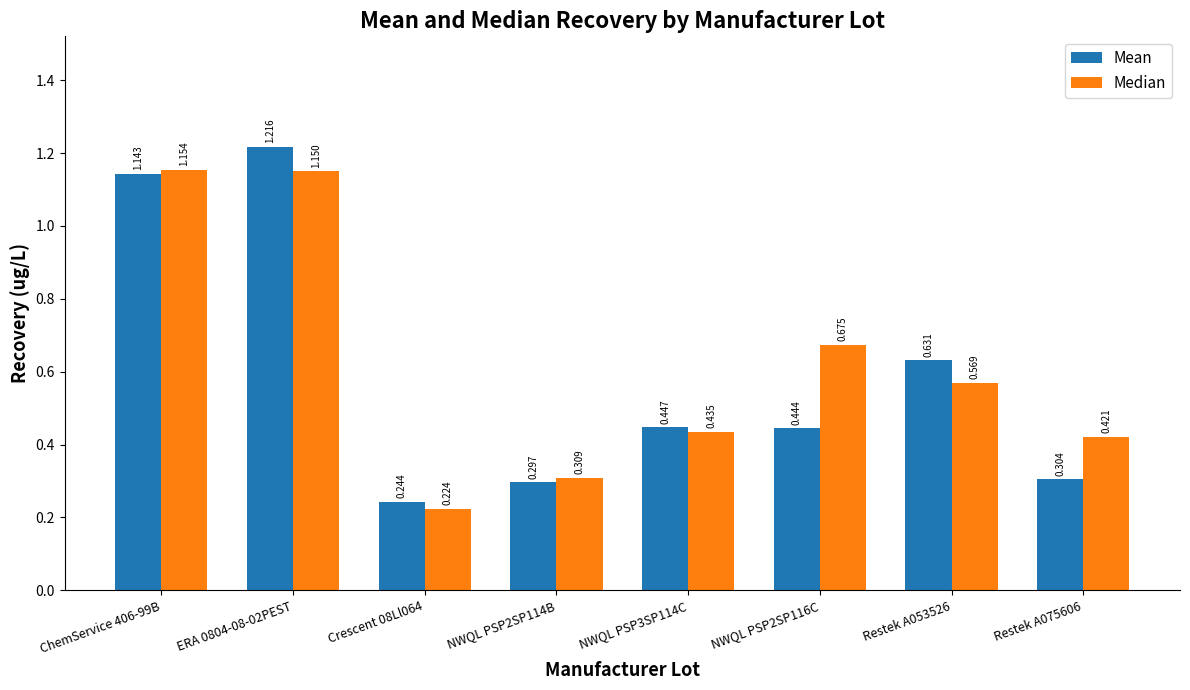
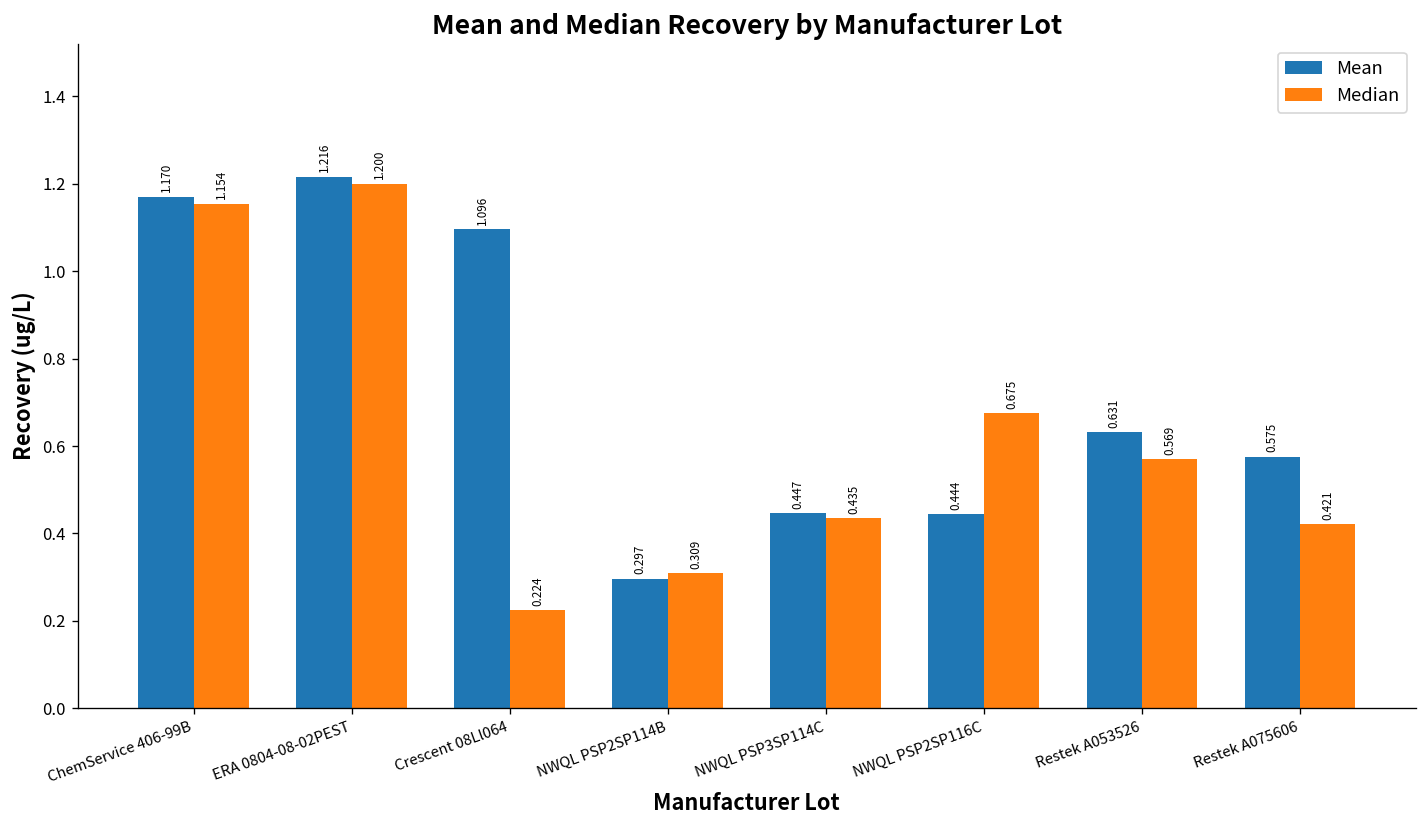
  {
    "Mean": {
-     "ChemService 406-99B": 1.143,
+     "ChemService 406-99B": 1.170,
      "ERA 0804-08-02PEST": 1.216,
-     "Crescent 08Ll064": 0.244,
+     "Crescent 08Ll064": 1.096,
      "NWQL PSP2SP114B": 0.297,
      "NWQL PSP3SP114C": 0.447,
      "NWQL PSP2SP116C": 0.444,
      "Restek A053526": 0.631,
-     "Restek A075606": 0.304
+     "Restek A075606": 0.575
    },
    "Median": {
      "ChemService 406-99B": 1.154,
-     "ERA 0804-08-02PEST": 1.150,
+     "ERA 0804-08-02PEST": 1.200,
      "Crescent 08Ll064": 0.224,
      "NWQL PSP2SP114B": 0.309,
      "NWQL PSP3SP114C": 0.435,
      "NWQL PSP2SP116C": 0.675,
      "Restek A053526": 0.569,
      "Restek A075606": 0.421
    }
  }
